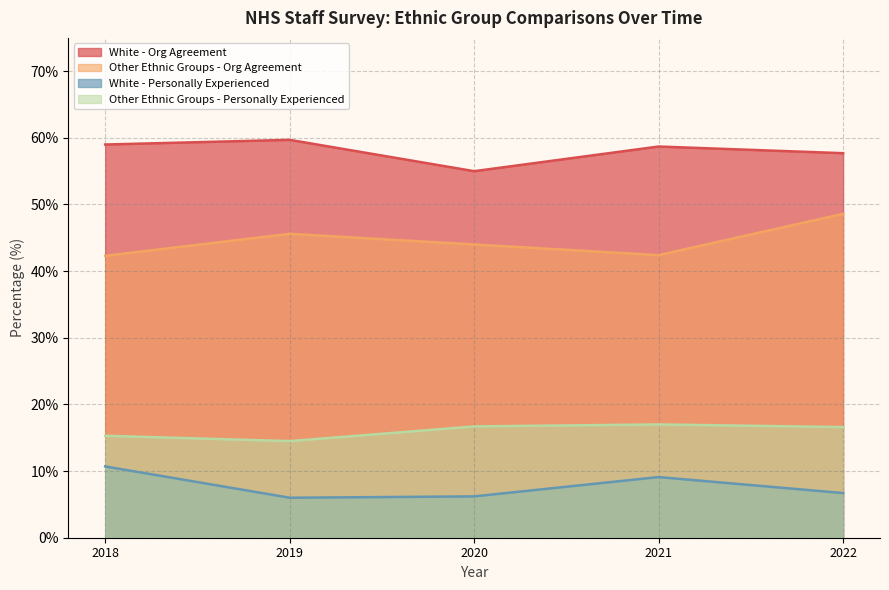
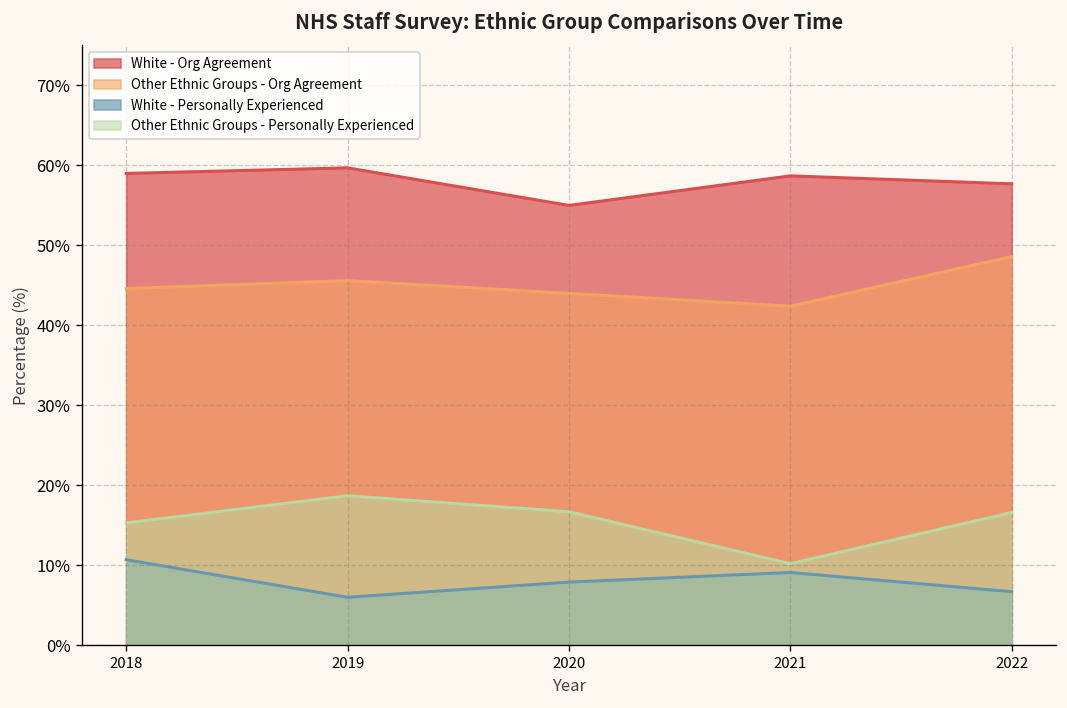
  {
    "White - Org Agreement": {
      "2018": "59%",
      "2019": "60%",
      "2020": "55%",
      "2021": "59%",
      "2022": "58%"
    },
    "Other Ethnic Groups - Org Agreement": {
-     "2018": "42%",
+     "2018": "45%",
      "2019": "46%",
      "2020": "44%",
      "2021": "42%",
      "2022": "49%"
    },
    "White - Personally Experienced": {
      "2018": "11%",
      "2019": "6%",
-     "2020": "6%",
+     "2020": "8%",
      "2021": "9%",
      "2022": "7%"
    },
    "Other Ethnic Groups - Personally Experienced": {
      "2018": "15%",
-     "2019": "15%",
+     "2019": "19%",
      "2020": "17%",
-     "2021": "17%",
+     "2021": "10%",
      "2022": "17%"
    }
  }
